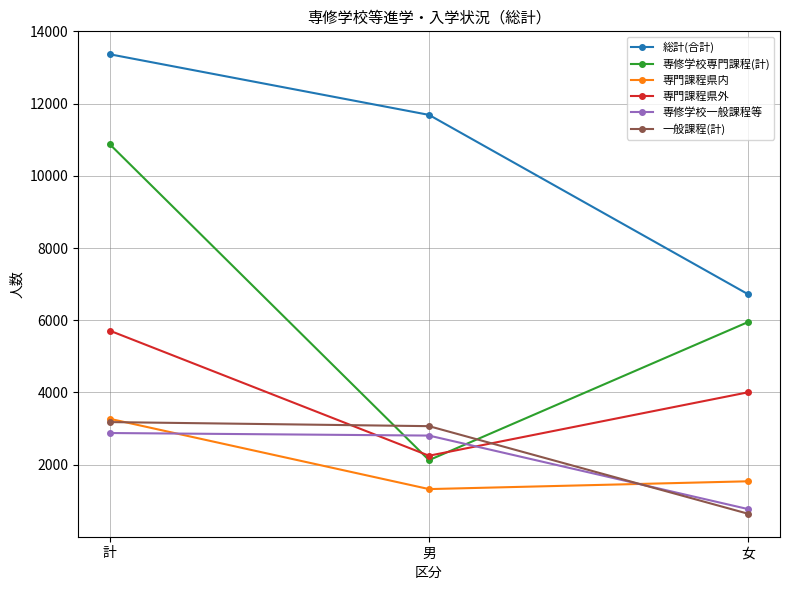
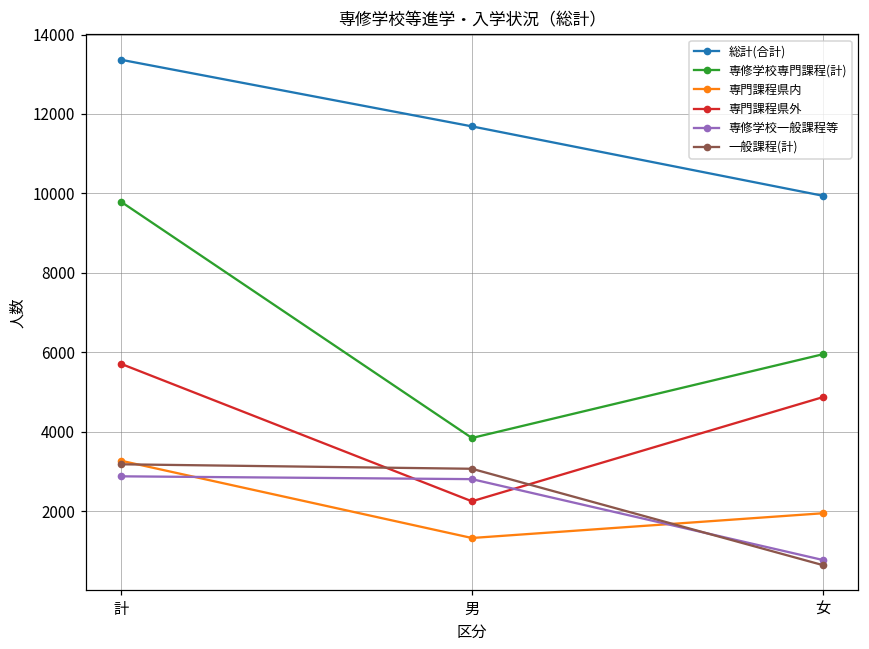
  {
    "総計(合計)": {
      "計": 13400,
      "男": 11700,
-     "女": 6700
+     "女": 9900
    },
    "専修学校専門課程(計)": {
-     "計": 10900,
-     "男": 2100,
+     "計": 9800,
+     "男": 3800,
      "女": 6000
    },
    "専門課程県内": {
      "計": 3300,
      "男": 1300,
-     "女": 1500
+     "女": 1900
    },
    "専門課程県外": {
      "計": 5700,
      "男": 2200,
-     "女": 4000
+     "女": 4900
    },
    "専修学校一般課程等": {
      "計": 2900,
      "男": 2800,
      "女": 800
    },
    "一般課程(計)": {
      "計": 3200,
      "男": 3100,
      "女": 600
    }
  }
